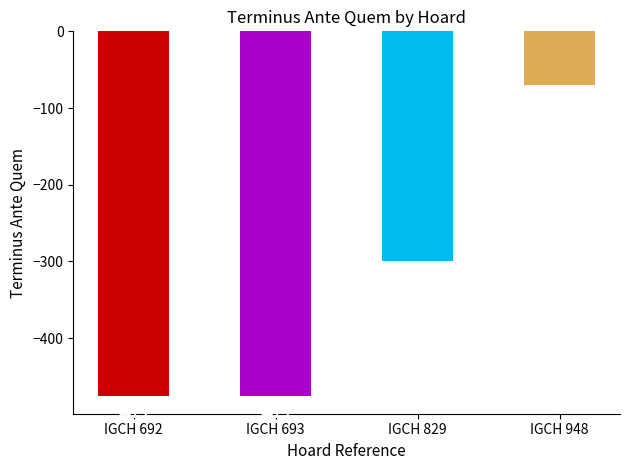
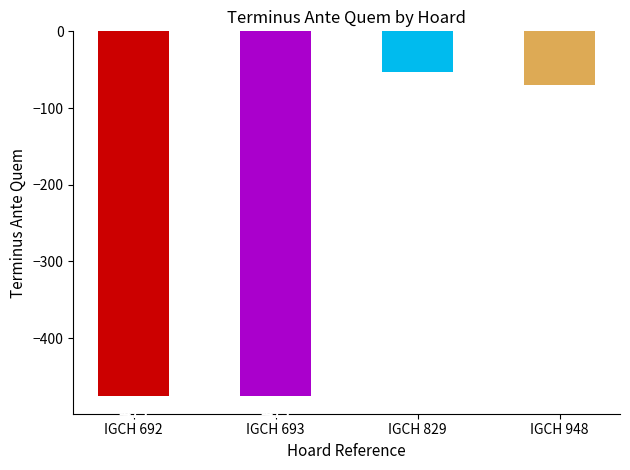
  {
    "IGCH 692": -480,
    "IGCH 693": -480,
-   "IGCH 829": -300,
+   "IGCH 829": -50,
    "IGCH 948": -70
  }
